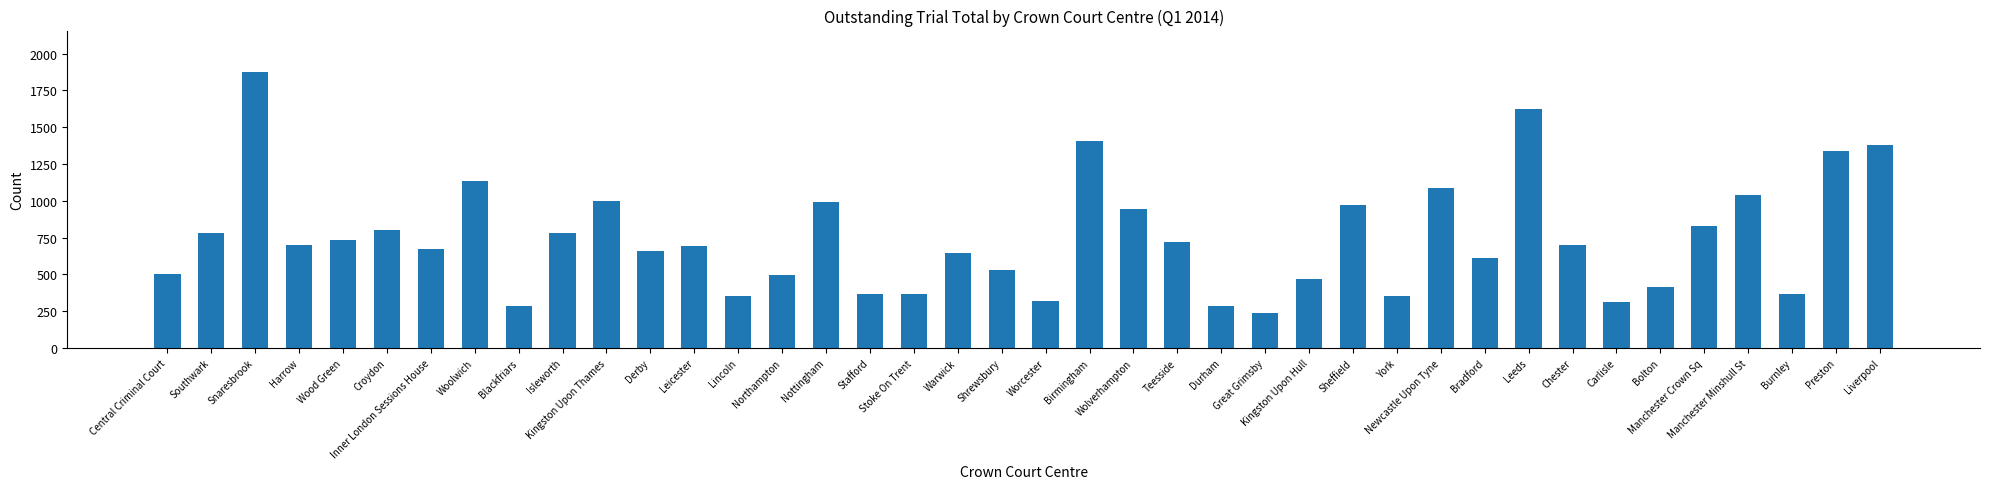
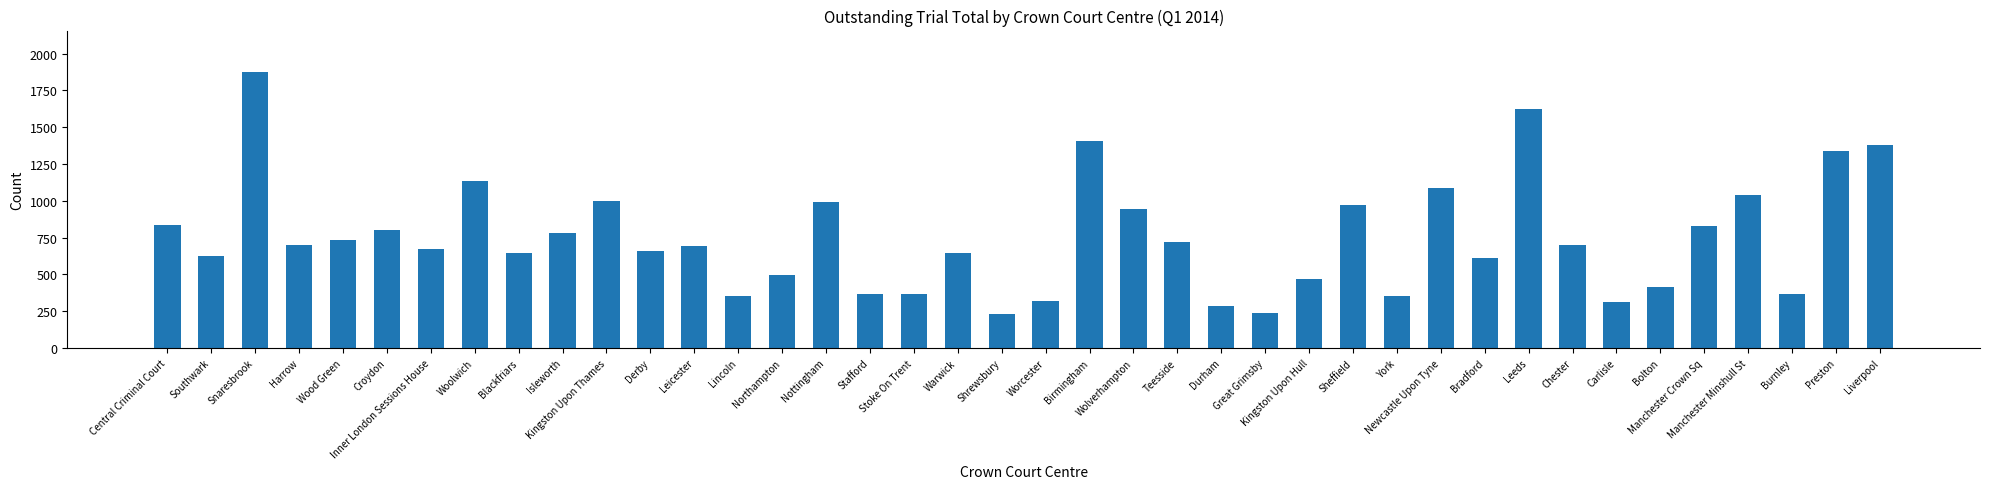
  {
-   "Central Criminal Court": 500,
-   "Southwark": 780,
+   "Central Criminal Court": 830,
+   "Southwark": 630,
    "Snaresbrook": 1880,
    "Harrow": 700,
    "Wood Green": 730,
    "Croydon": 800,
    "Inner London Sessions House": 670,
    "Woolwich": 1130,
-   "Blackfriars": 280,
+   "Blackfriars": 640,
    "Isleworth": 780,
    "Kingston Upon Thames": 1000,
    "Derby": 660,
    "Leicester": 690,
    "Lincoln": 350,
    "Northampton": 500,
    "Nottingham": 990,
    "Stafford": 360,
    "Stoke On Trent": 370,
    "Warwick": 640,
-   "Shrewsbury": 530,
+   "Shrewsbury": 230,
    "Worcester": 320,
    "Birmingham": 1410,
    "Wolverhampton": 950,
    "Teesside": 720,
    "Durham": 280,
    "Great Grimsby": 240,
    "Kingston Upon Hull": 470,
    "Sheffield": 970,
    "York": 350,
    "Newcastle Upon Tyne": 1090,
    "Bradford": 610,
    "Leeds": 1620,
    "Chester": 700,
    "Carlisle": 310,
    "Bolton": 410,
    "Manchester Crown Sq": 830,
    "Manchester Minshull St": 1040,
    "Burnley": 370,
    "Preston": 1340,
    "Liverpool": 1380
  }
